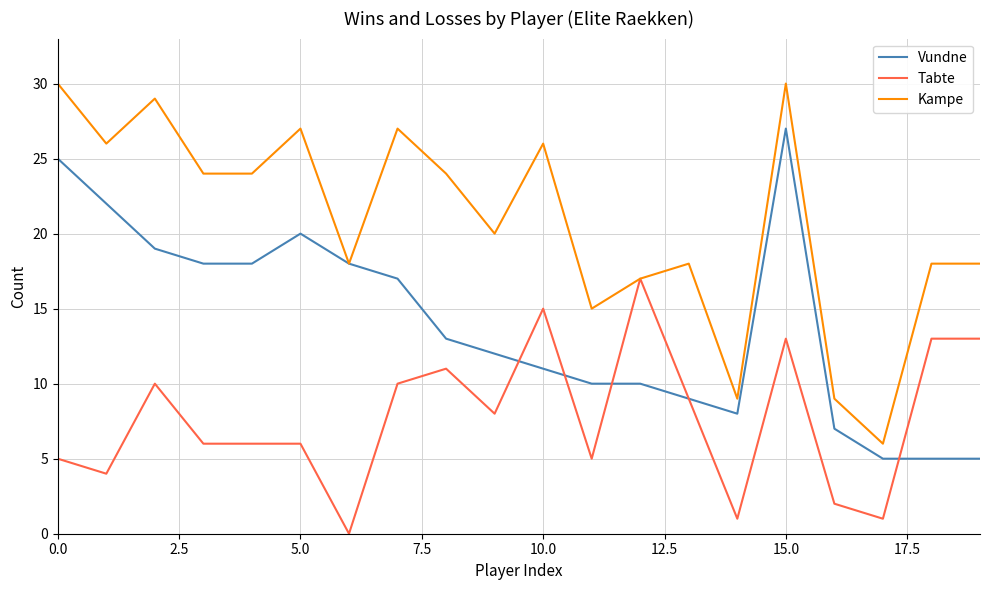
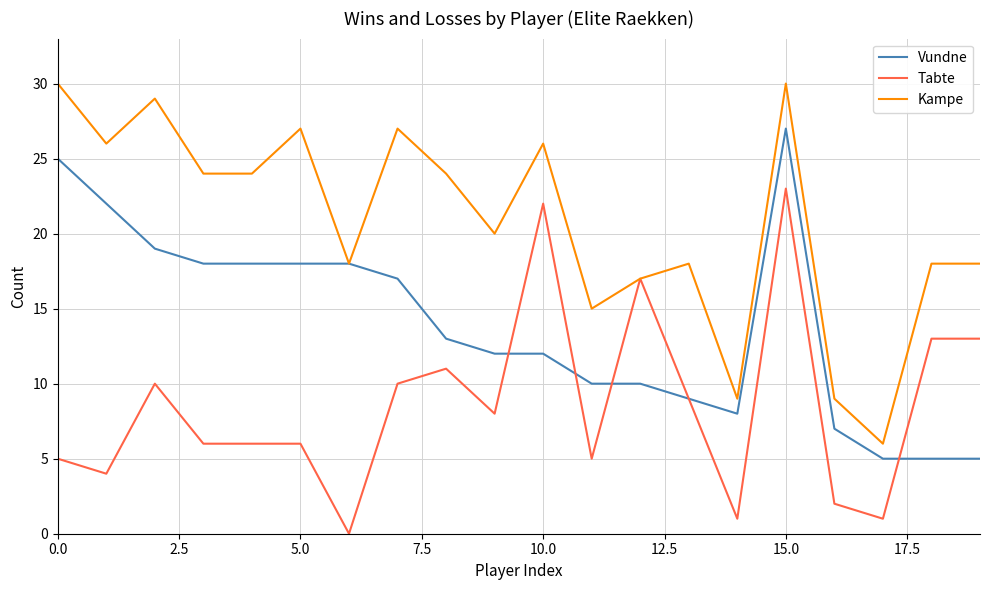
  {
    "Vundne": {
      "0.0": 25,
-     "5.0": 20,
-     "10.0": 11,
+     "5.0": 18,
+     "10.0": 12,
      "15.0": 27
    },
    "Tabte": {
      "0.0": 5,
      "5.0": 6,
-     "10.0": 15,
-     "15.0": 13
+     "10.0": 22,
+     "15.0": 23
    },
    "Kampe": {
      "0.0": 30,
      "5.0": 27,
      "10.0": 26,
      "15.0": 30
    }
  }
